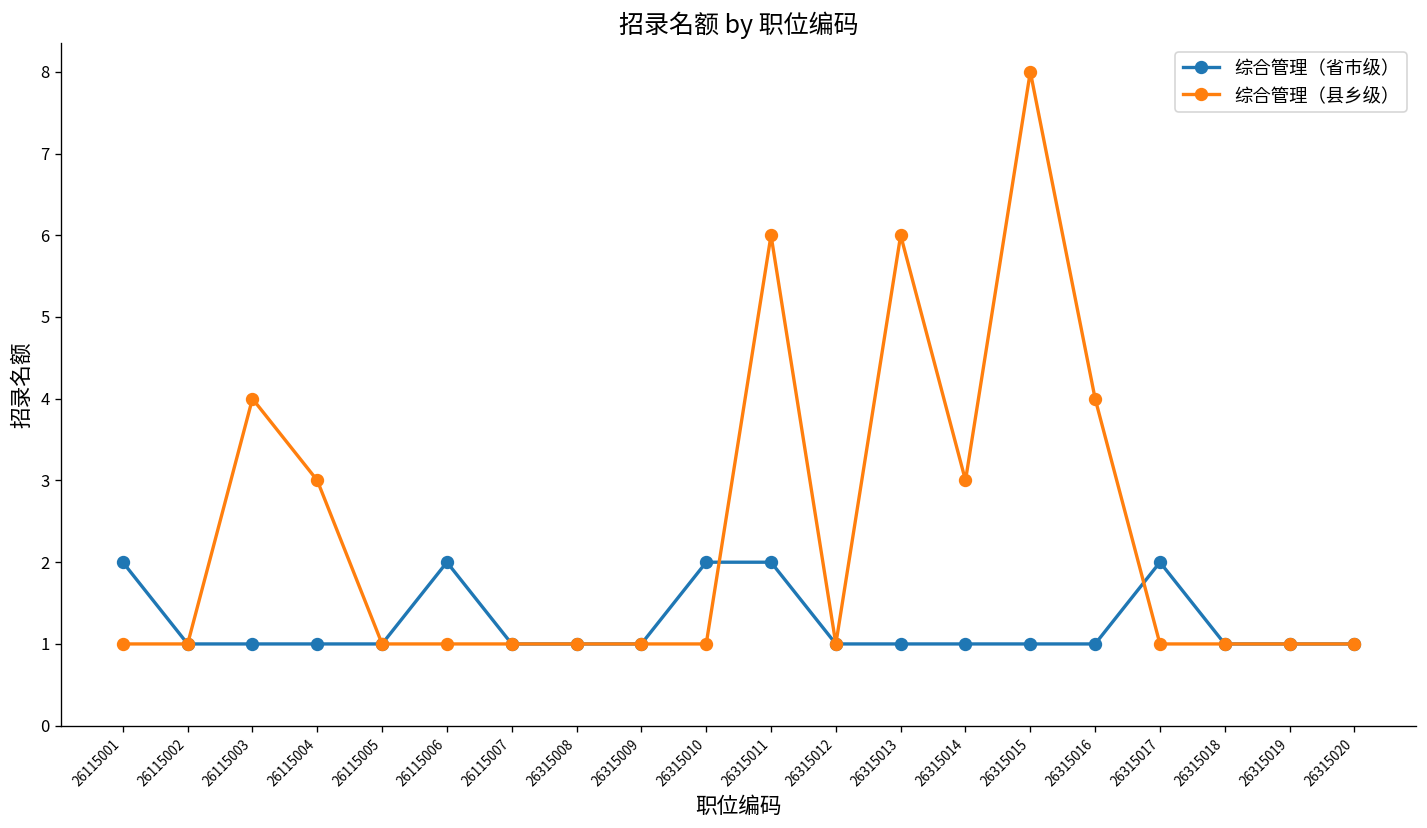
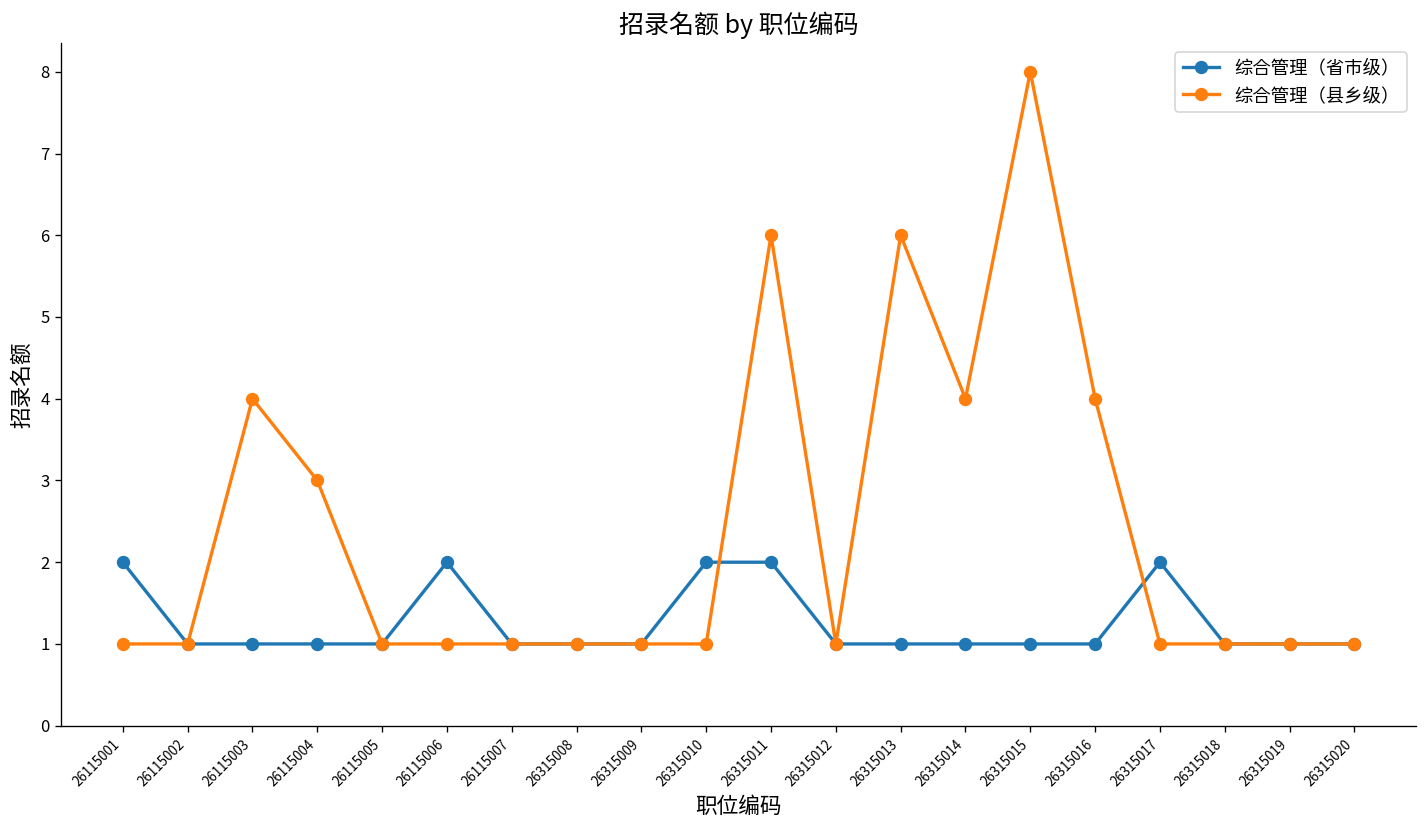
  {
    "综合管理（省市级）": {
      "26115001": 2,
      "26115003": 1,
      "26115004": 1,
      "26115006": 2,
      "26315010": 2,
      "26315011": 2,
      "26315013": 1,
      "26315014": 1,
      "26315015": 1,
      "26315016": 1,
      "26315017": 2
    },
    "综合管理（县乡级）": {
      "26115001": 1,
      "26115003": 4,
      "26115004": 3,
      "26115006": 1,
      "26315010": 1,
      "26315011": 6,
      "26315013": 6,
-     "26315014": 3,
+     "26315014": 4,
      "26315015": 8,
      "26315016": 4,
      "26315017": 1
    }
  }
